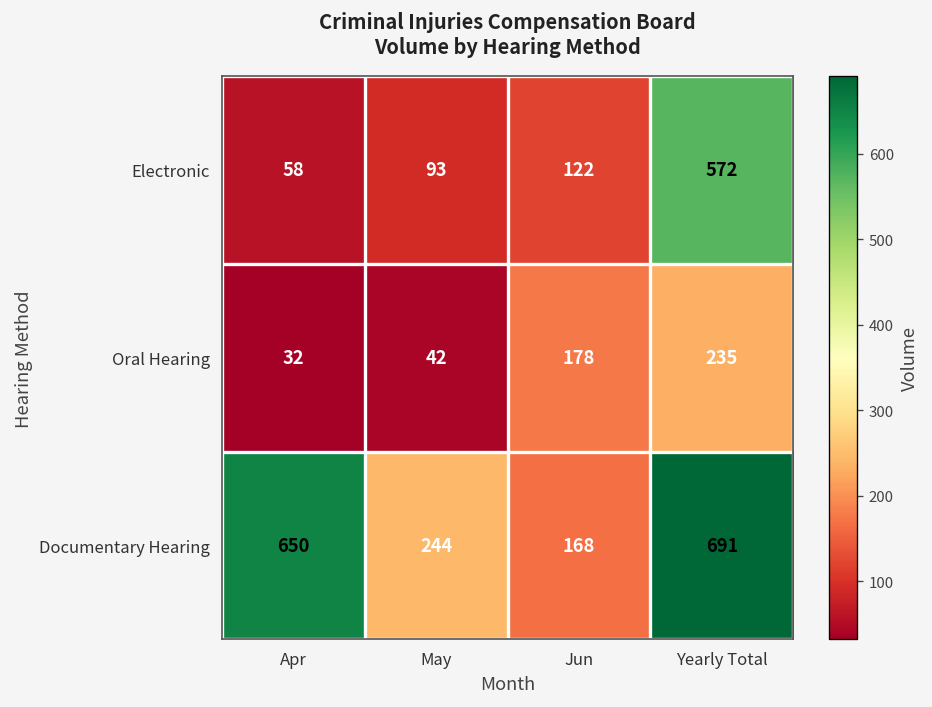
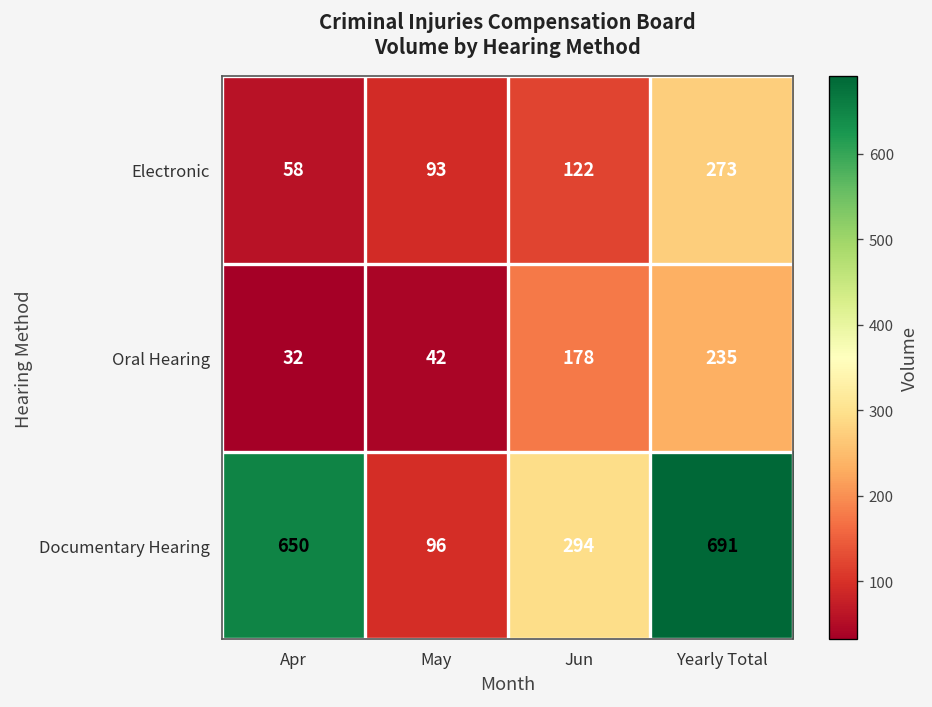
  {
    "Electronic": {
      "Apr": 58,
      "May": 93,
      "Jun": 122,
-     "Yearly Total": 572
+     "Yearly Total": 273
    },
    "Oral Hearing": {
      "Apr": 32,
      "May": 42,
      "Jun": 178,
      "Yearly Total": 235
    },
    "Documentary Hearing": {
      "Apr": 650,
-     "May": 244,
-     "Jun": 168,
+     "May": 96,
+     "Jun": 294,
      "Yearly Total": 691
    }
  }
